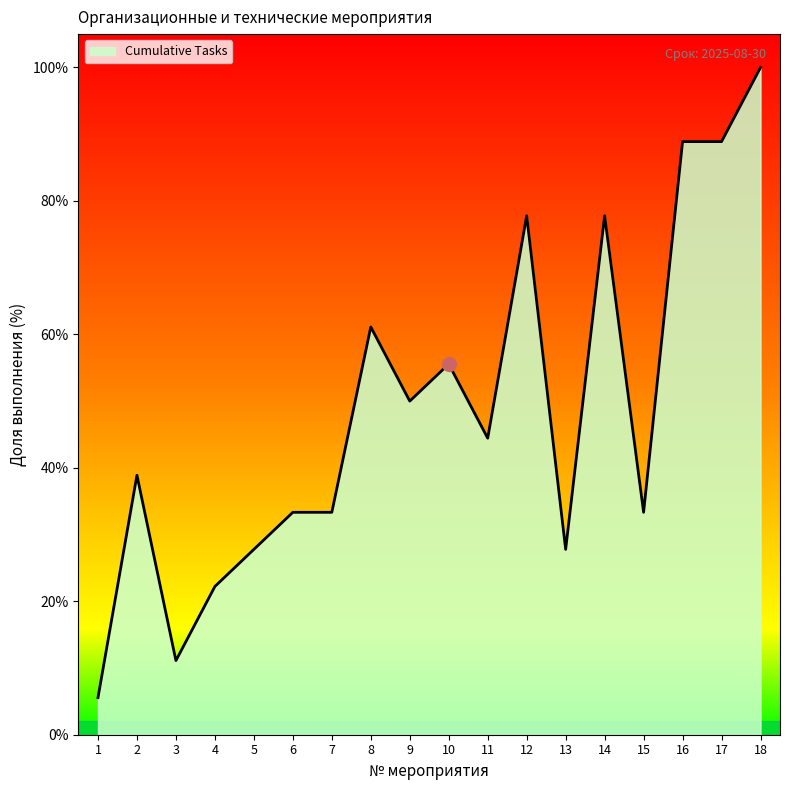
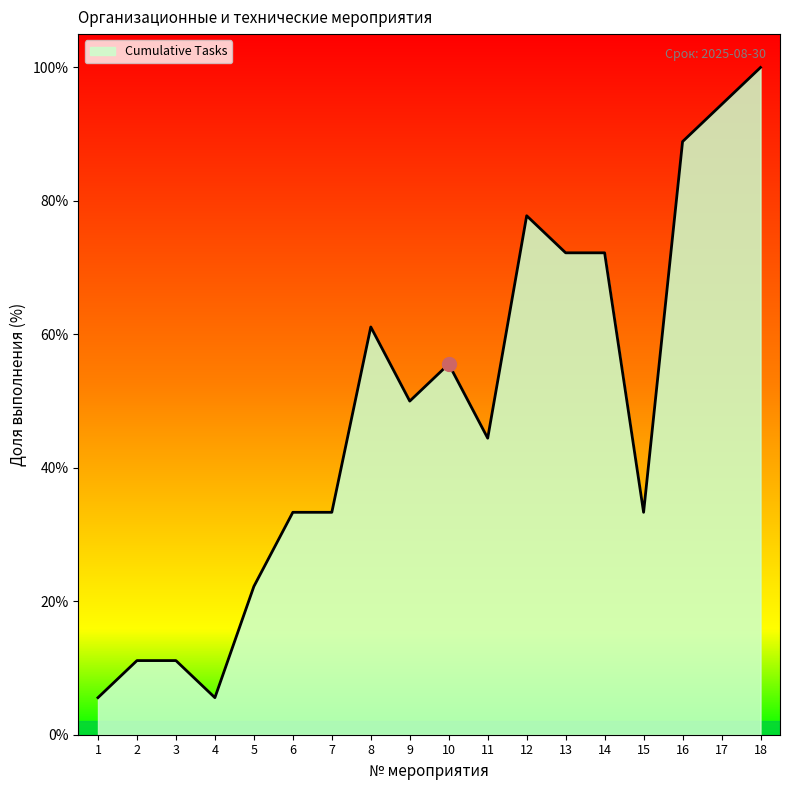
  {
    "Cumulative Tasks": {
      "1": "6%",
-     "2": "39%",
+     "2": "11%",
      "3": "11%",
-     "4": "22%",
-     "5": "28%",
+     "4": "6%",
+     "5": "22%",
      "6": "33%",
      "7": "33%",
      "8": "61%",
      "9": "50%",
      "11": "44%",
      "12": "78%",
-     "13": "28%",
-     "14": "78%",
+     "13": "72%",
+     "14": "72%",
      "15": "33%",
      "16": "89%",
-     "17": "89%"
+     "17": "94%"
    }
  }
